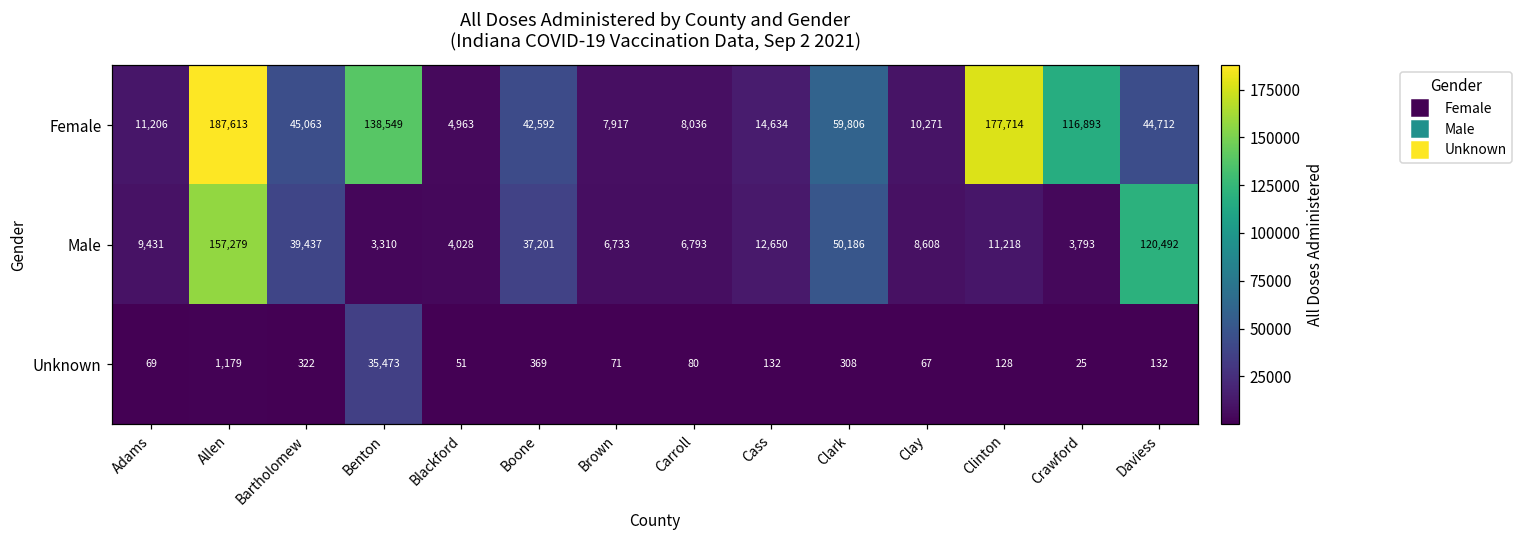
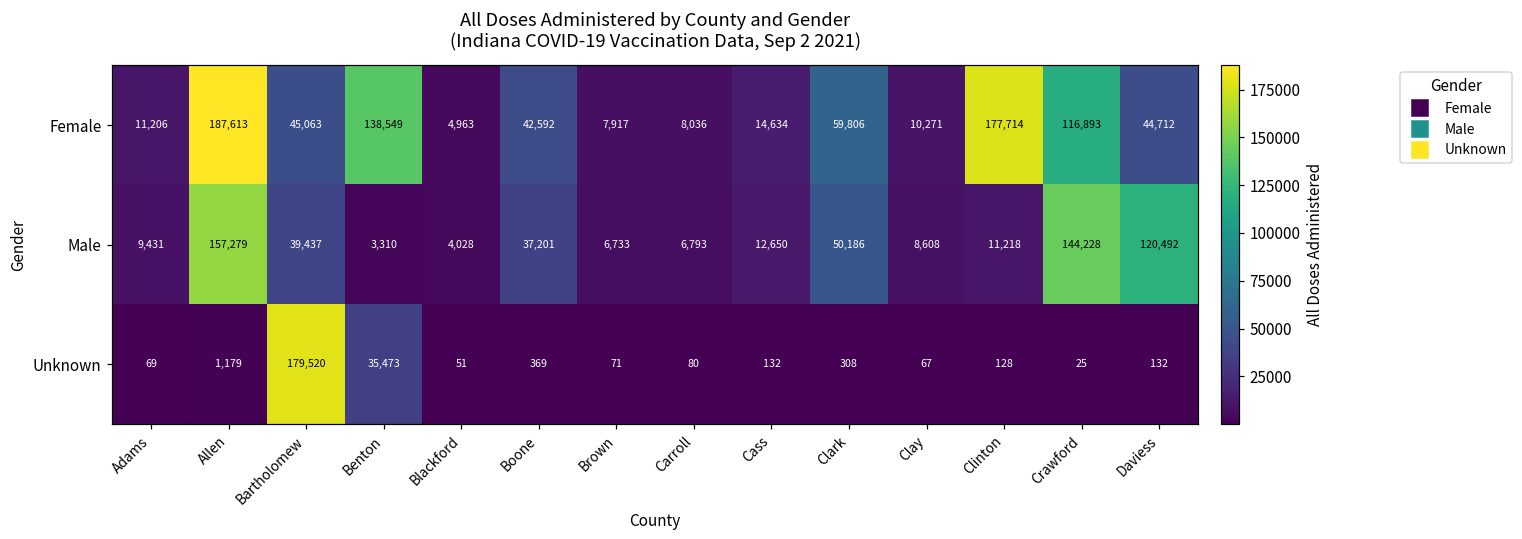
  {
    "Female": {
      "Adams": "11,206",
      "Allen": "187,613",
      "Bartholomew": "45,063",
      "Benton": "138,549",
      "Blackford": "4,963",
      "Boone": "42,592",
      "Brown": "7,917",
      "Carroll": "8,036",
      "Cass": "14,634",
      "Clark": "59,806",
      "Clay": "10,271",
      "Clinton": "177,714",
      "Crawford": "116,893",
      "Daviess": "44,712"
    },
    "Male": {
      "Adams": "9,431",
      "Allen": "157,279",
      "Bartholomew": "39,437",
      "Benton": "3,310",
      "Blackford": "4,028",
      "Boone": "37,201",
      "Brown": "6,733",
      "Carroll": "6,793",
      "Cass": "12,650",
      "Clark": "50,186",
      "Clay": "8,608",
      "Clinton": "11,218",
-     "Crawford": "3,793",
+     "Crawford": "144,228",
      "Daviess": "120,492"
    },
    "Unknown": {
      "Adams": "69",
      "Allen": "1,179",
-     "Bartholomew": "322",
+     "Bartholomew": "179,520",
      "Benton": "35,473",
      "Blackford": "51",
      "Boone": "369",
      "Brown": "71",
      "Carroll": "80",
      "Cass": "132",
      "Clark": "308",
      "Clay": "67",
      "Clinton": "128",
      "Crawford": "25",
      "Daviess": "132"
    }
  }
